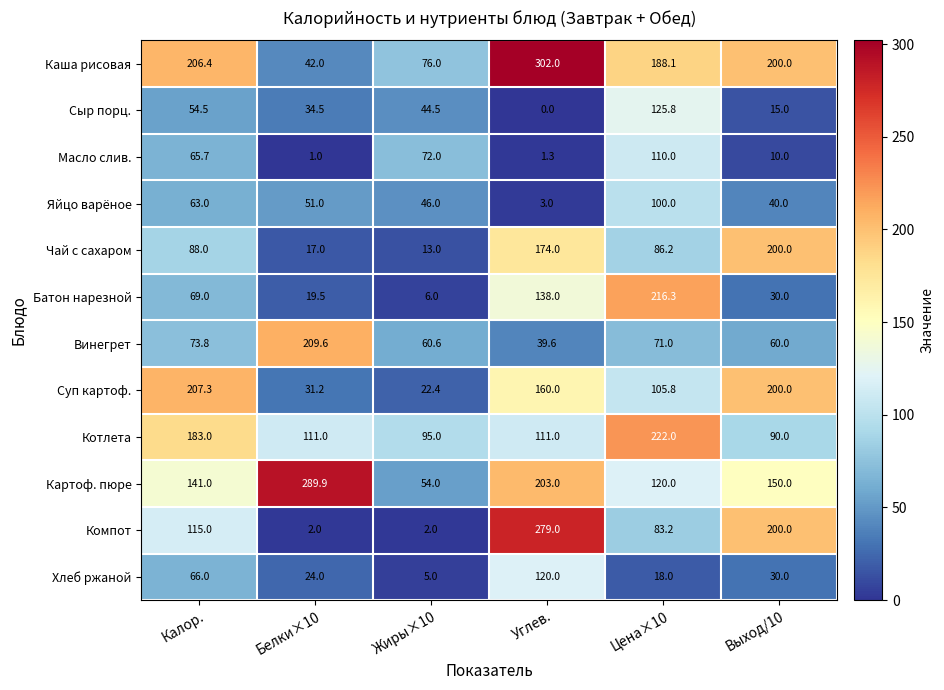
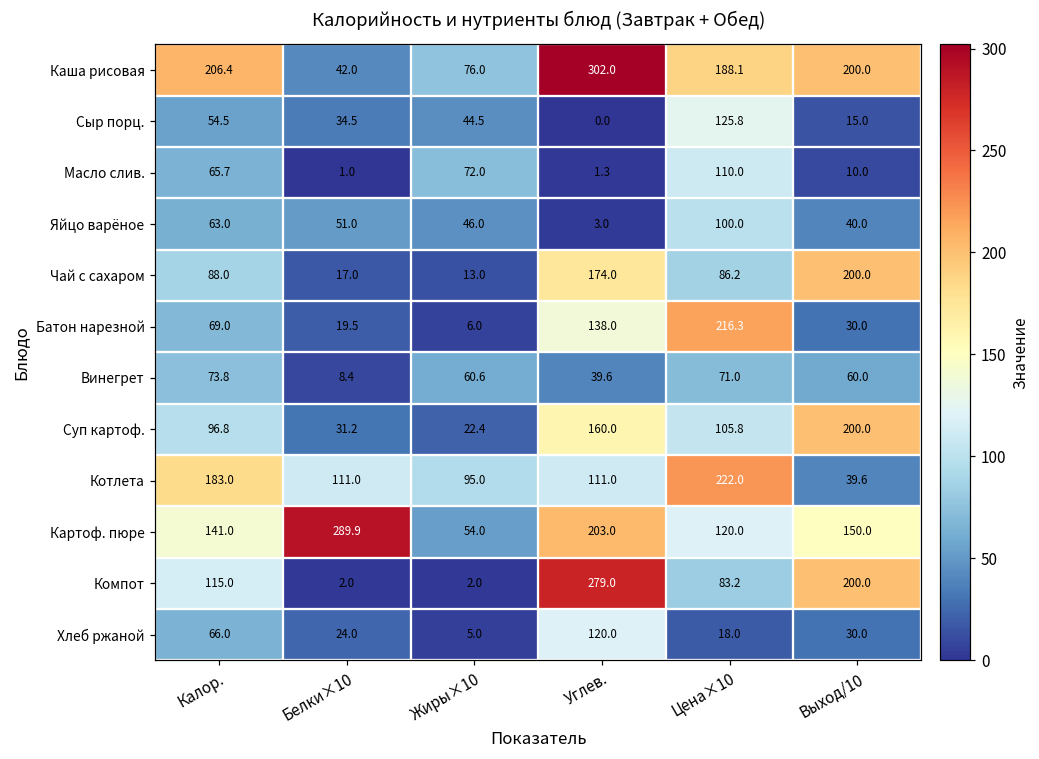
  {
    "Каша рисовая": {
      "Калор.": 206.4,
      "Белки×10": 42.0,
      "Жиры×10": 76.0,
      "Углев.": 302.0,
      "Цена×10": 188.1,
      "Выход/10": 200.0
    },
    "Сыр порц.": {
      "Калор.": 54.5,
      "Белки×10": 34.5,
      "Жиры×10": 44.5,
      "Углев.": 0.0,
      "Цена×10": 125.8,
      "Выход/10": 15.0
    },
    "Масло слив.": {
      "Калор.": 65.7,
      "Белки×10": 1.0,
      "Жиры×10": 72.0,
      "Углев.": 1.3,
      "Цена×10": 110.0,
      "Выход/10": 10.0
    },
    "Яйцо варёное": {
      "Калор.": 63.0,
      "Белки×10": 51.0,
      "Жиры×10": 46.0,
      "Углев.": 3.0,
      "Цена×10": 100.0,
      "Выход/10": 40.0
    },
    "Чай с сахаром": {
      "Калор.": 88.0,
      "Белки×10": 17.0,
      "Жиры×10": 13.0,
      "Углев.": 174.0,
      "Цена×10": 86.2,
      "Выход/10": 200.0
    },
    "Батон нарезной": {
      "Калор.": 69.0,
      "Белки×10": 19.5,
      "Жиры×10": 6.0,
      "Углев.": 138.0,
      "Цена×10": 216.3,
      "Выход/10": 30.0
    },
    "Винегрет": {
      "Калор.": 73.8,
-     "Белки×10": 209.6,
+     "Белки×10": 8.4,
      "Жиры×10": 60.6,
      "Углев.": 39.6,
      "Цена×10": 71.0,
      "Выход/10": 60.0
    },
    "Суп картоф.": {
-     "Калор.": 207.3,
+     "Калор.": 96.8,
      "Белки×10": 31.2,
      "Жиры×10": 22.4,
      "Углев.": 160.0,
      "Цена×10": 105.8,
      "Выход/10": 200.0
    },
    "Котлета": {
      "Калор.": 183.0,
      "Белки×10": 111.0,
      "Жиры×10": 95.0,
      "Углев.": 111.0,
      "Цена×10": 222.0,
-     "Выход/10": 90.0
+     "Выход/10": 39.6
    },
    "Картоф. пюре": {
      "Калор.": 141.0,
      "Белки×10": 289.9,
      "Жиры×10": 54.0,
      "Углев.": 203.0,
      "Цена×10": 120.0,
      "Выход/10": 150.0
    },
    "Компот": {
      "Калор.": 115.0,
      "Белки×10": 2.0,
      "Жиры×10": 2.0,
      "Углев.": 279.0,
      "Цена×10": 83.2,
      "Выход/10": 200.0
    },
    "Хлеб ржаной": {
      "Калор.": 66.0,
      "Белки×10": 24.0,
      "Жиры×10": 5.0,
      "Углев.": 120.0,
      "Цена×10": 18.0,
      "Выход/10": 30.0
    }
  }
